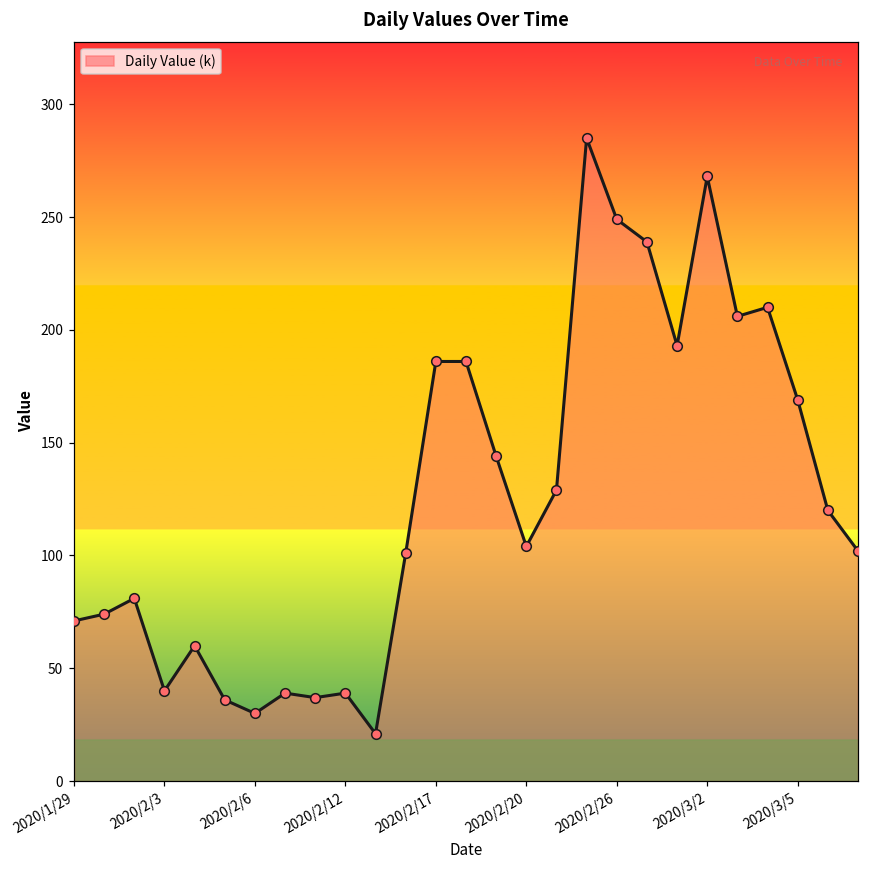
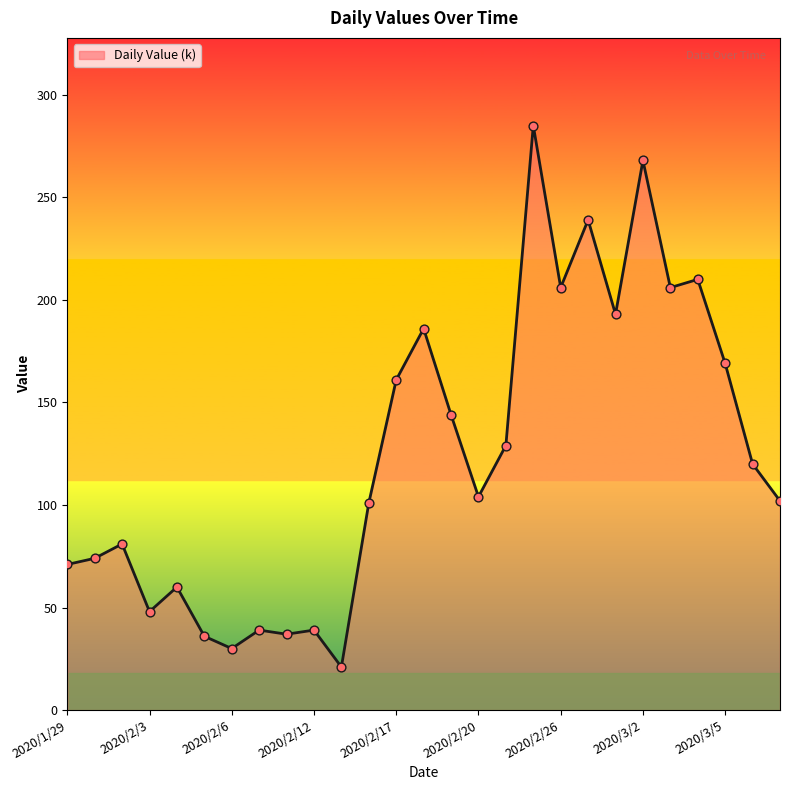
  {
    "2020/1/29": 71,
-   "2020/2/3": 40,
+   "2020/2/3": 48,
    "2020/2/6": 30,
    "2020/2/12": 39,
-   "2020/2/17": 186,
+   "2020/2/17": 161,
    "2020/2/20": 104,
-   "2020/2/26": 249,
+   "2020/2/26": 206,
    "2020/3/2": 268,
    "2020/3/5": 169
  }
